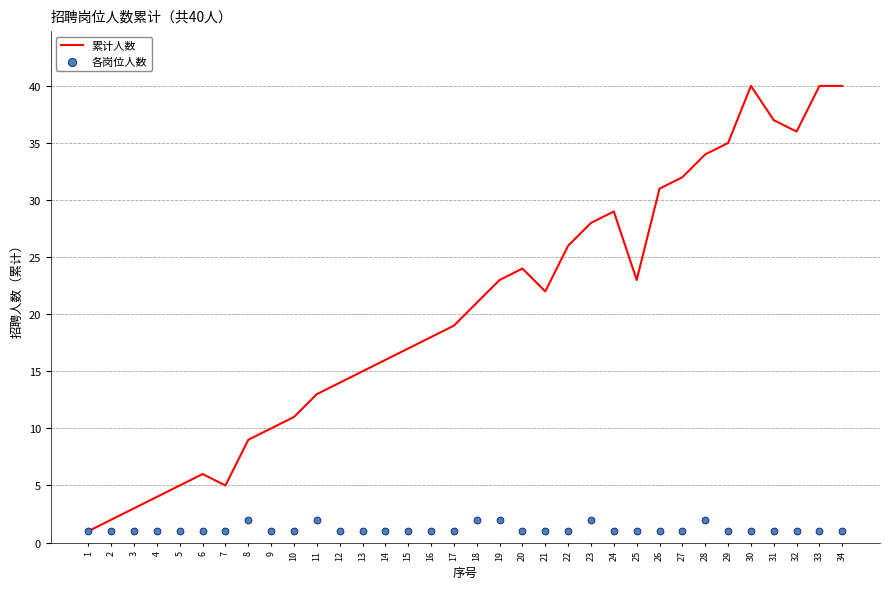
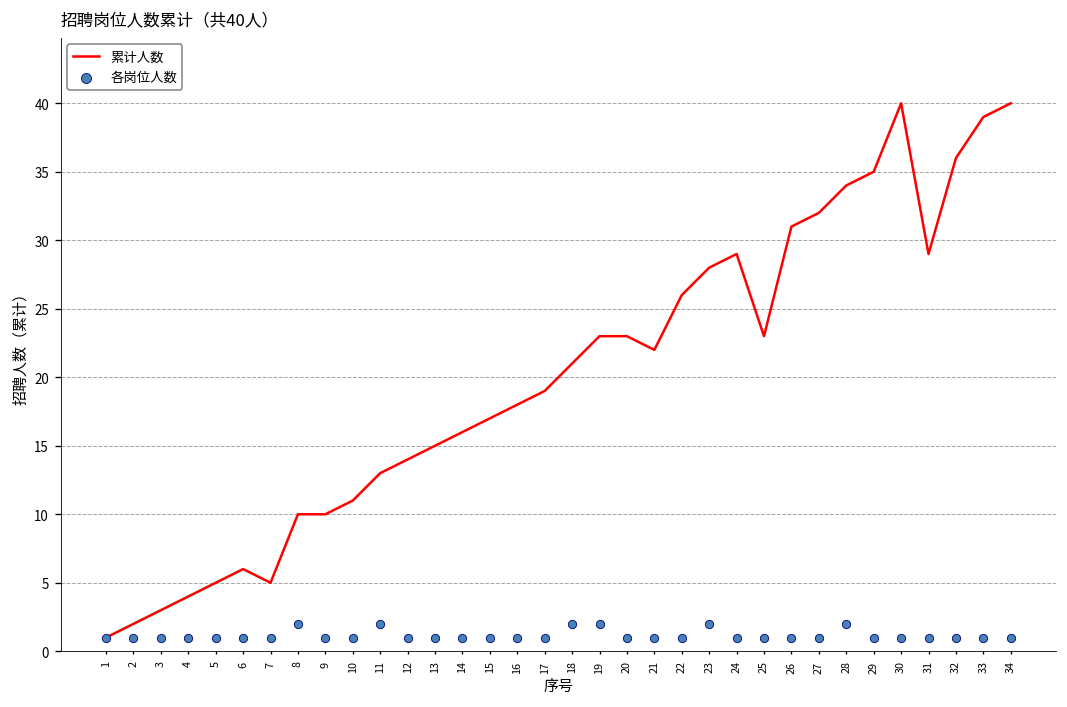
  {
    "累计人数": {
      "2": 2,
      "3": 3,
      "4": 4,
      "5": 5,
      "6": 6,
      "7": 5,
-     "8": 9,
+     "8": 10,
      "9": 10,
      "10": 11,
      "11": 13,
      "12": 14,
      "13": 15,
      "14": 16,
      "15": 17,
      "16": 18,
      "17": 19,
      "18": 21,
      "19": 23,
-     "20": 24,
+     "20": 23,
      "21": 22,
      "22": 26,
      "23": 28,
      "24": 29,
      "25": 23,
      "26": 31,
      "27": 32,
      "28": 34,
      "29": 35,
      "30": 40,
-     "31": 37,
+     "31": 29,
      "32": 36,
-     "33": 40,
+     "33": 39,
      "34": 40
    }
  }
